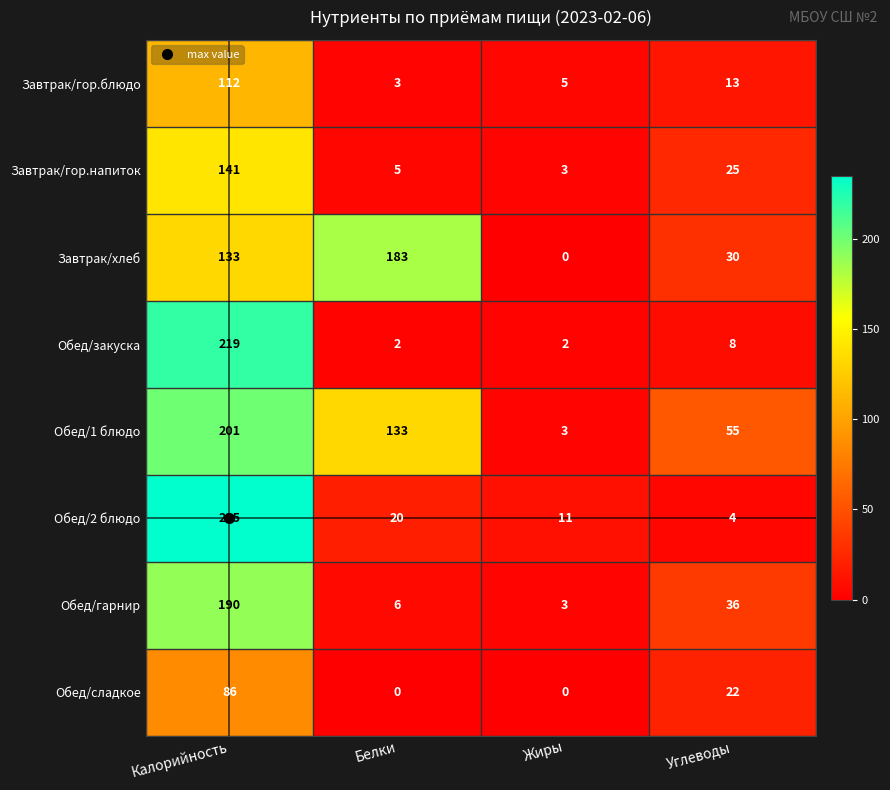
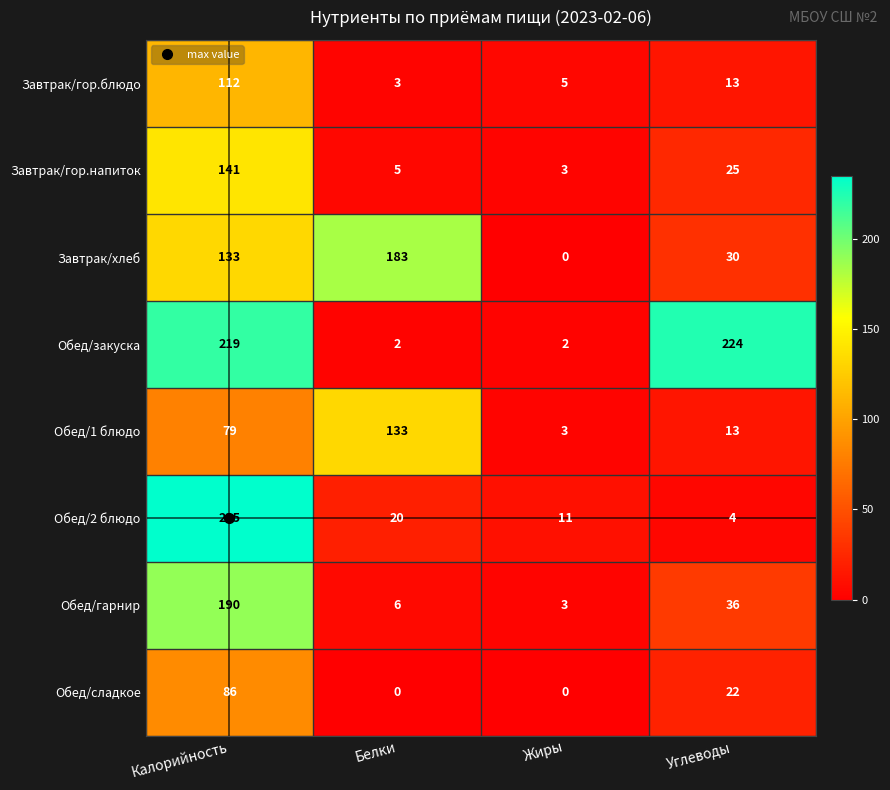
  {
    "Завтрак/гор.блюдо": {
      "Калорийность": 112,
      "Белки": 3,
      "Жиры": 5,
      "Углеводы": 13
    },
    "Завтрак/гор.напиток": {
      "Калорийность": 141,
      "Белки": 5,
      "Жиры": 3,
      "Углеводы": 25
    },
    "Завтрак/хлеб": {
      "Калорийность": 133,
      "Белки": 183,
      "Жиры": 0,
      "Углеводы": 30
    },
    "Обед/закуска": {
      "Калорийность": 219,
      "Белки": 2,
      "Жиры": 2,
-     "Углеводы": 8
+     "Углеводы": 224
    },
    "Обед/1 блюдо": {
-     "Калорийность": 201,
+     "Калорийность": 79,
      "Белки": 133,
      "Жиры": 3,
-     "Углеводы": 55
+     "Углеводы": 13
    },
    "Обед/2 блюдо": {
      "Белки": 20,
      "Жиры": 11,
      "Углеводы": 4
    },
    "Обед/гарнир": {
      "Калорийность": 190,
      "Белки": 6,
      "Жиры": 3,
      "Углеводы": 36
    },
    "Обед/сладкое": {
      "Калорийность": 86,
      "Белки": 0,
      "Жиры": 0,
      "Углеводы": 22
    }
  }
